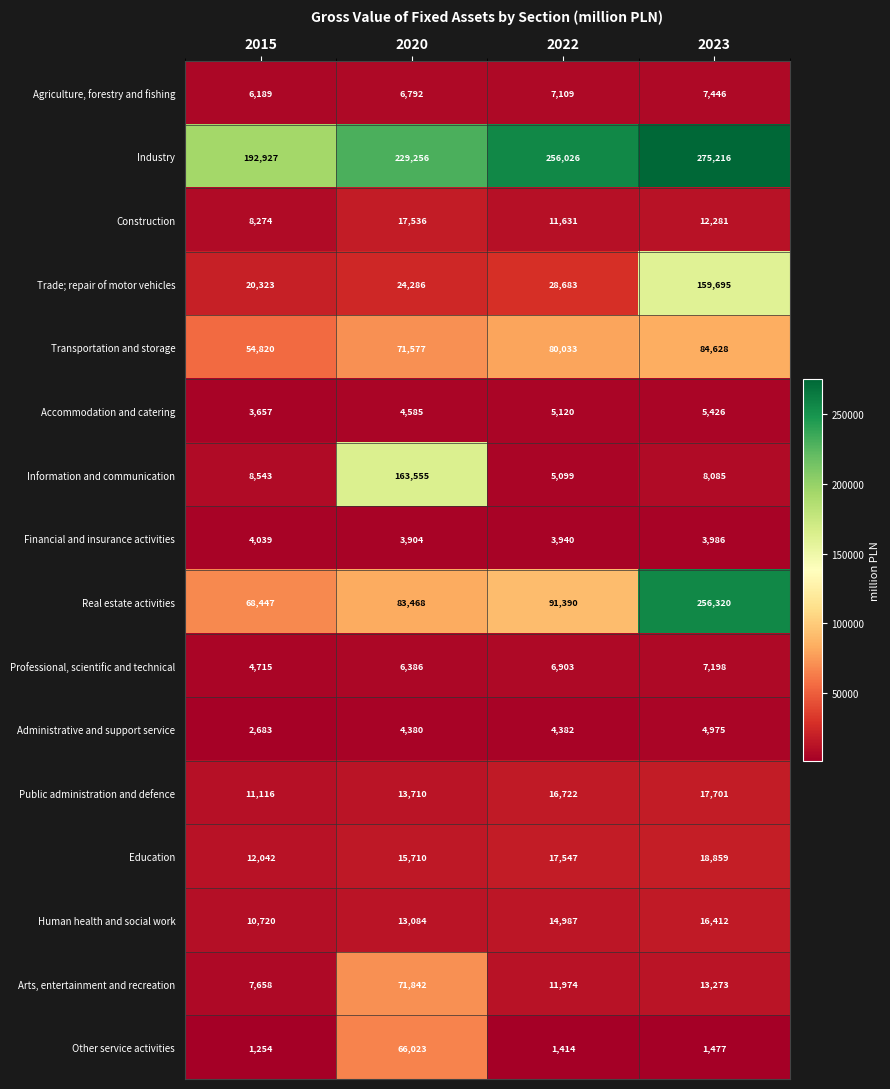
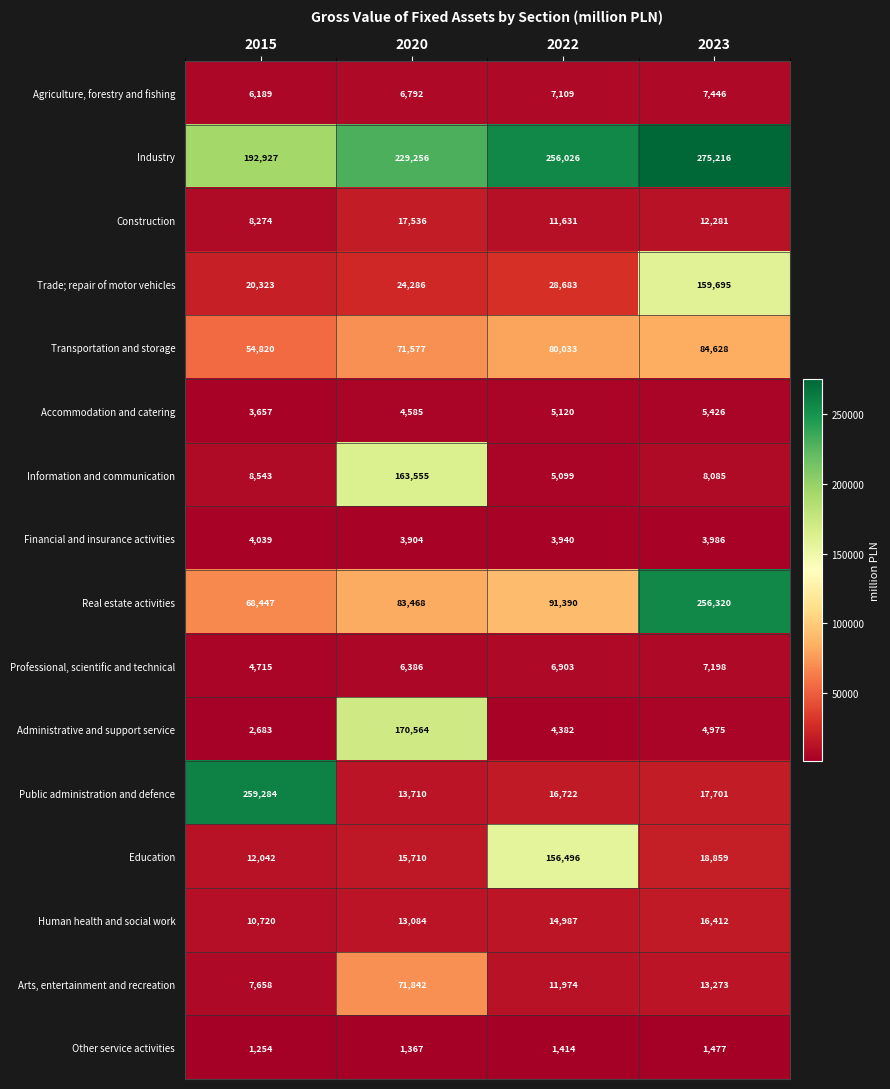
  {
    "Agriculture, forestry and fishing": {
      "2015": "6,189",
      "2020": "6,792",
      "2022": "7,109",
      "2023": "7,446"
    },
    "Industry": {
      "2015": "192,927",
      "2020": "229,256",
      "2022": "256,026",
      "2023": "275,216"
    },
    "Construction": {
      "2015": "8,274",
      "2020": "17,536",
      "2022": "11,631",
      "2023": "12,281"
    },
    "Trade; repair of motor vehicles": {
      "2015": "20,323",
      "2020": "24,286",
      "2022": "28,683",
      "2023": "159,695"
    },
    "Transportation and storage": {
      "2015": "54,820",
      "2020": "71,577",
      "2022": "80,033",
      "2023": "84,628"
    },
    "Accommodation and catering": {
      "2015": "3,657",
      "2020": "4,585",
      "2022": "5,120",
      "2023": "5,426"
    },
    "Information and communication": {
      "2015": "8,543",
      "2020": "163,555",
      "2022": "5,099",
      "2023": "8,085"
    },
    "Financial and insurance activities": {
      "2015": "4,039",
      "2020": "3,904",
      "2022": "3,940",
      "2023": "3,986"
    },
    "Real estate activities": {
      "2015": "68,447",
      "2020": "83,468",
      "2022": "91,390",
      "2023": "256,320"
    },
    "Professional, scientific and technical": {
      "2015": "4,715",
      "2020": "6,386",
      "2022": "6,903",
      "2023": "7,198"
    },
    "Administrative and support service": {
      "2015": "2,683",
-     "2020": "4,380",
+     "2020": "170,564",
      "2022": "4,382",
      "2023": "4,975"
    },
    "Public administration and defence": {
-     "2015": "11,116",
+     "2015": "259,284",
      "2020": "13,710",
      "2022": "16,722",
      "2023": "17,701"
    },
    "Education": {
      "2015": "12,042",
      "2020": "15,710",
-     "2022": "17,547",
+     "2022": "156,496",
      "2023": "18,859"
    },
    "Human health and social work": {
      "2015": "10,720",
      "2020": "13,084",
      "2022": "14,987",
      "2023": "16,412"
    },
    "Arts, entertainment and recreation": {
      "2015": "7,658",
      "2020": "71,842",
      "2022": "11,974",
      "2023": "13,273"
    },
    "Other service activities": {
      "2015": "1,254",
-     "2020": "66,023",
+     "2020": "1,367",
      "2022": "1,414",
      "2023": "1,477"
    }
  }
